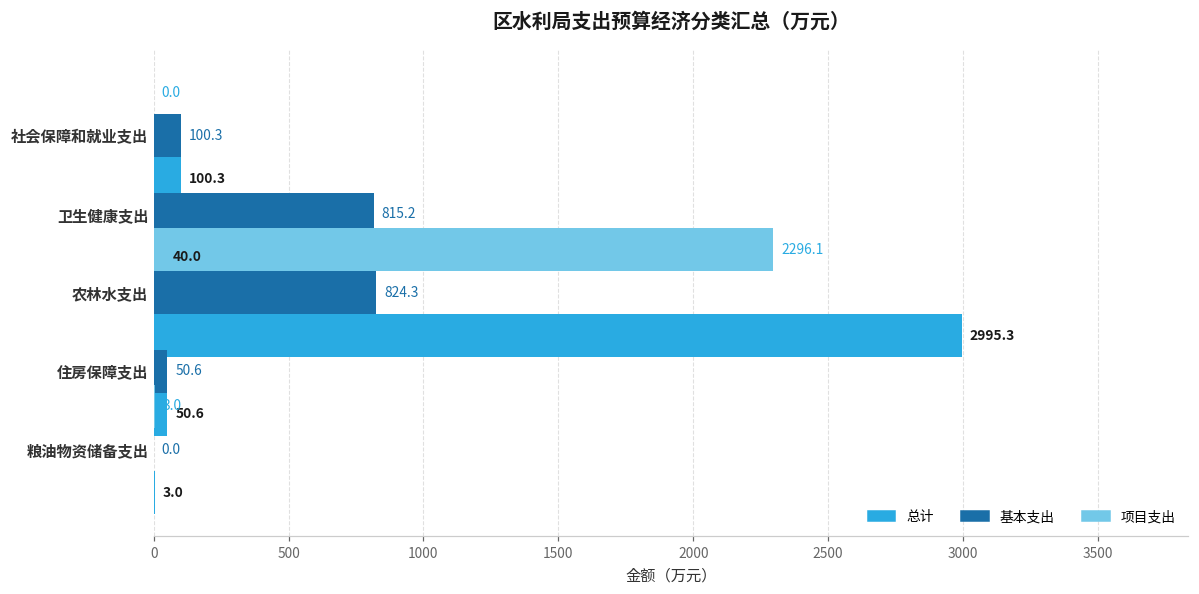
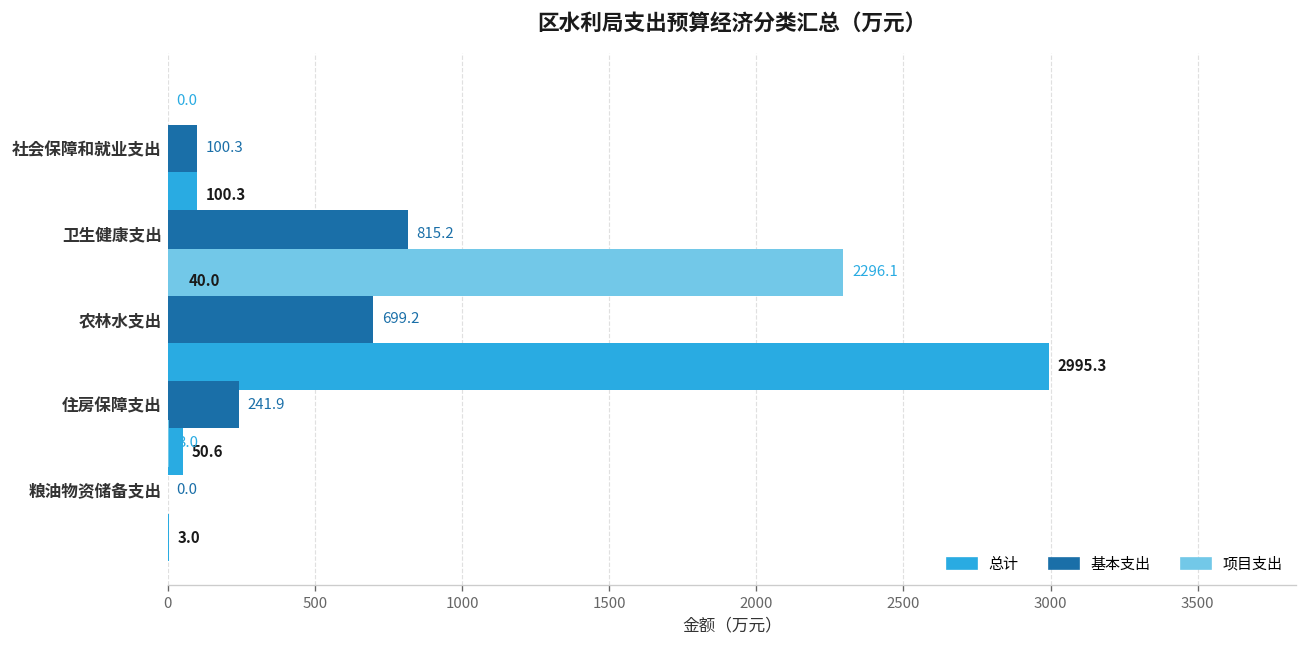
  {
    "基本支出": {
      "社会保障和就业支出": 100.3,
      "卫生健康支出": 815.2,
-     "农林水支出": 824.3,
-     "住房保障支出": 50.6,
+     "农林水支出": 699.2,
+     "住房保障支出": 241.9,
      "粮油物资储备支出": 0.0
    }
  }
